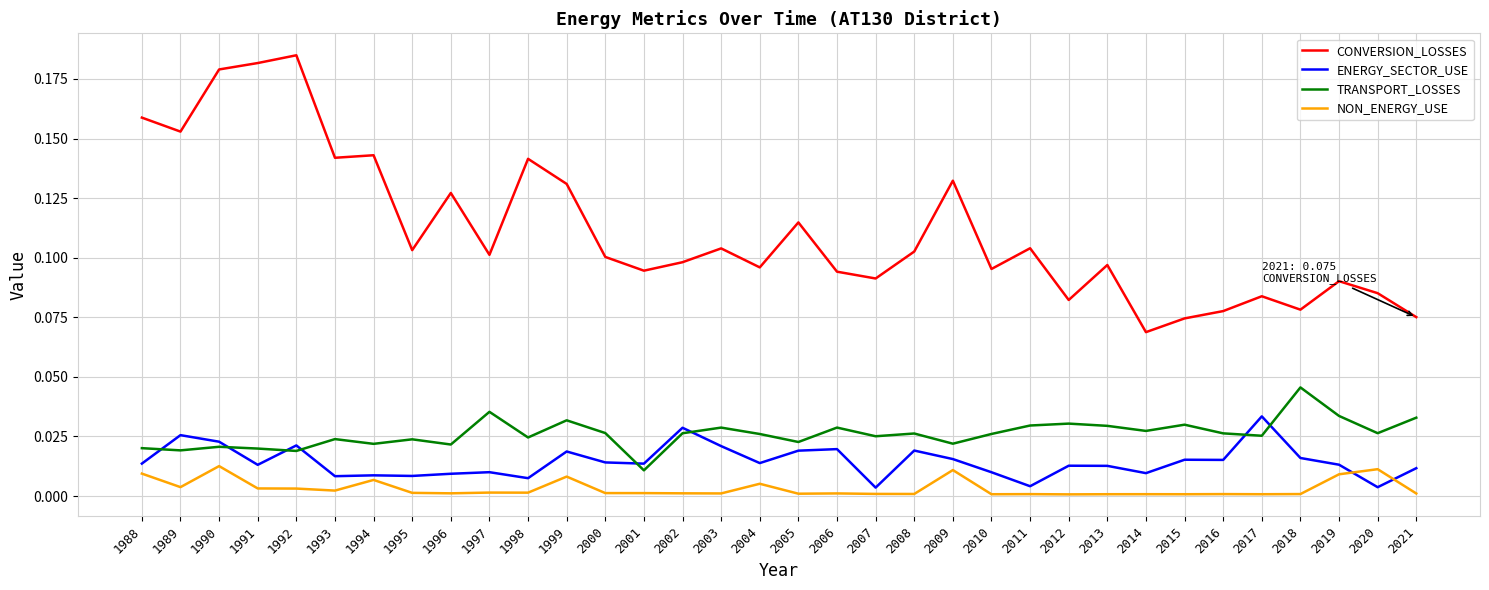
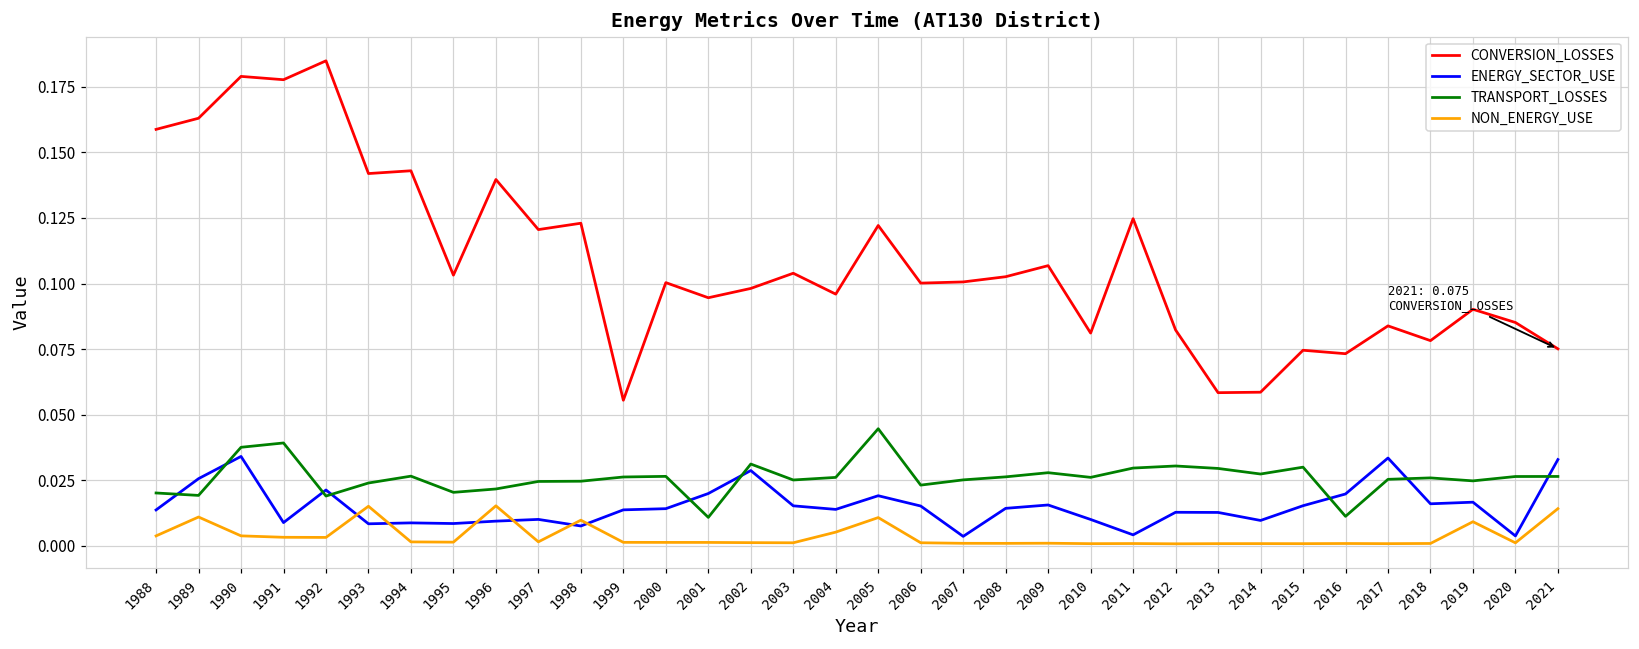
  {
    "CONVERSION_LOSSES": {
      "1988": 0.159,
-     "1989": 0.153,
+     "1989": 0.163,
      "1990": 0.179,
-     "1991": 0.182,
+     "1991": 0.178,
      "1992": 0.185,
      "1993": 0.142,
      "1994": 0.143,
      "1995": 0.103,
-     "1996": 0.127,
-     "1997": 0.101,
-     "1998": 0.142,
-     "1999": 0.131,
+     "1996": 0.140,
+     "1997": 0.121,
+     "1998": 0.123,
+     "1999": 0.055,
      "2000": 0.100,
      "2001": 0.095,
      "2002": 0.098,
      "2003": 0.104,
      "2004": 0.096,
-     "2005": 0.115,
-     "2006": 0.094,
-     "2007": 0.091,
+     "2005": 0.122,
+     "2006": 0.100,
+     "2007": 0.101,
      "2008": 0.103,
-     "2009": 0.132,
-     "2010": 0.095,
-     "2011": 0.104,
+     "2009": 0.107,
+     "2010": 0.081,
+     "2011": 0.125,
      "2012": 0.082,
-     "2013": 0.097,
-     "2014": 0.069,
+     "2013": 0.058,
+     "2014": 0.059,
      "2015": 0.075,
-     "2016": 0.078,
+     "2016": 0.073,
      "2021": 0.075
    },
    "ENERGY_SECTOR_USE": {
      "1988": 0.014,
      "1989": 0.026,
-     "1990": 0.023,
-     "1991": 0.013,
+     "1990": 0.034,
+     "1991": 0.009,
      "1992": 0.021,
      "1993": 0.008,
      "1994": 0.009,
      "1995": 0.008,
      "1996": 0.009,
      "1997": 0.010,
      "1998": 0.007,
-     "1999": 0.019,
+     "1999": 0.014,
      "2000": 0.014,
-     "2001": 0.014,
+     "2001": 0.020,
      "2002": 0.029,
-     "2003": 0.021,
+     "2003": 0.015,
      "2004": 0.014,
      "2005": 0.019,
-     "2006": 0.020,
+     "2006": 0.015,
      "2007": 0.004,
-     "2008": 0.019,
+     "2008": 0.014,
      "2009": 0.016,
      "2010": 0.010,
      "2011": 0.004,
      "2012": 0.013,
      "2013": 0.013,
      "2014": 0.010,
      "2015": 0.015,
-     "2016": 0.015,
+     "2016": 0.020,
      "2017": 0.033,
      "2018": 0.016,
-     "2019": 0.013,
+     "2019": 0.017,
      "2020": 0.004,
-     "2021": 0.012
+     "2021": 0.033
    },
    "TRANSPORT_LOSSES": {
      "1988": 0.020,
      "1989": 0.019,
-     "1990": 0.021,
-     "1991": 0.020,
+     "1990": 0.038,
+     "1991": 0.039,
      "1992": 0.019,
      "1993": 0.024,
-     "1994": 0.022,
-     "1995": 0.024,
+     "1994": 0.027,
+     "1995": 0.020,
      "1996": 0.022,
-     "1997": 0.035,
+     "1997": 0.024,
      "1998": 0.025,
-     "1999": 0.032,
+     "1999": 0.026,
      "2000": 0.026,
      "2001": 0.011,
-     "2002": 0.026,
-     "2003": 0.029,
+     "2002": 0.031,
+     "2003": 0.025,
      "2004": 0.026,
-     "2005": 0.023,
-     "2006": 0.029,
+     "2005": 0.045,
+     "2006": 0.023,
      "2007": 0.025,
      "2008": 0.026,
-     "2009": 0.022,
+     "2009": 0.028,
      "2010": 0.026,
      "2011": 0.030,
      "2012": 0.030,
      "2013": 0.029,
      "2014": 0.027,
      "2015": 0.030,
-     "2016": 0.026,
+     "2016": 0.011,
      "2017": 0.025,
-     "2018": 0.046,
-     "2019": 0.034,
+     "2018": 0.026,
+     "2019": 0.025,
      "2020": 0.026,
-     "2021": 0.033
+     "2021": 0.026
    },
    "NON_ENERGY_USE": {
-     "1988": 0.009,
-     "1989": 0.004,
-     "1990": 0.013,
+     "1988": 0.004,
+     "1989": 0.011,
+     "1990": 0.004,
      "1991": 0.003,
      "1992": 0.003,
-     "1993": 0.002,
-     "1994": 0.007,
+     "1993": 0.015,
+     "1994": 0.001,
      "1995": 0.001,
-     "1996": 0.001,
+     "1996": 0.015,
      "1997": 0.001,
-     "1998": 0.001,
-     "1999": 0.008,
+     "1998": 0.010,
+     "1999": 0.001,
      "2000": 0.001,
      "2001": 0.001,
      "2002": 0.001,
      "2003": 0.001,
      "2004": 0.005,
-     "2005": 0.001,
+     "2005": 0.011,
      "2006": 0.001,
      "2007": 0.001,
      "2008": 0.001,
-     "2009": 0.011,
+     "2009": 0.001,
      "2010": 0.001,
      "2011": 0.001,
      "2012": 0.001,
      "2013": 0.001,
      "2014": 0.001,
      "2015": 0.001,
      "2016": 0.001,
      "2017": 0.001,
      "2018": 0.001,
      "2019": 0.009,
-     "2020": 0.011,
-     "2021": 0.001
+     "2020": 0.001,
+     "2021": 0.014
    }
  }
